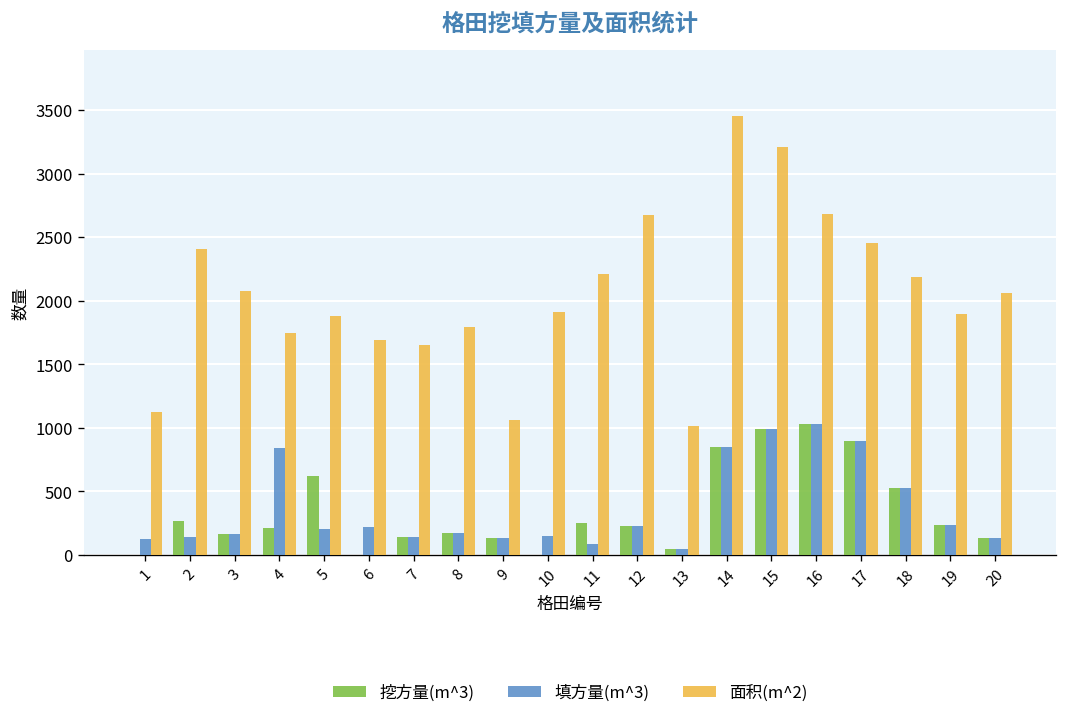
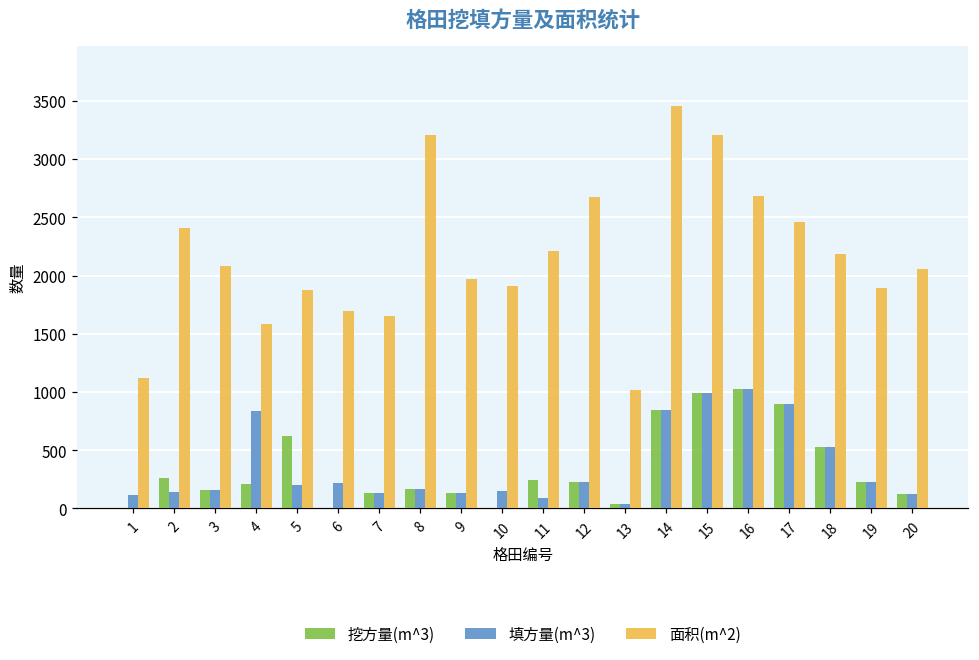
  {
    "挖方量(m^3)": {
      "1": 0,
      "2": 260,
      "3": 160,
      "4": 210,
      "5": 620,
      "6": 0,
      "7": 140,
      "8": 170,
      "9": 130,
      "10": 0,
      "11": 250,
      "12": 230,
      "13": 40,
      "14": 850,
      "15": 990,
      "16": 1030,
      "17": 900,
      "18": 530,
      "19": 230,
      "20": 130
    },
    "填方量(m^3)": {
      "1": 120,
      "2": 140,
      "3": 160,
      "4": 840,
      "5": 200,
      "6": 220,
      "7": 140,
      "8": 170,
      "9": 130,
      "10": 150,
      "11": 90,
      "12": 230,
      "13": 40,
      "14": 850,
      "15": 990,
      "16": 1030,
      "17": 900,
      "18": 530,
      "19": 230,
      "20": 130
    },
    "面积(m^2)": {
      "1": 1120,
      "2": 2400,
      "3": 2080,
-     "4": 1750,
+     "4": 1590,
      "5": 1880,
      "6": 1690,
      "7": 1650,
-     "8": 1790,
-     "9": 1060,
+     "8": 3210,
+     "9": 1970,
      "10": 1910,
      "11": 2210,
      "12": 2680,
      "13": 1020,
      "14": 3460,
      "15": 3210,
      "16": 2680,
      "17": 2460,
      "18": 2190,
      "19": 1890,
      "20": 2060
    }
  }
